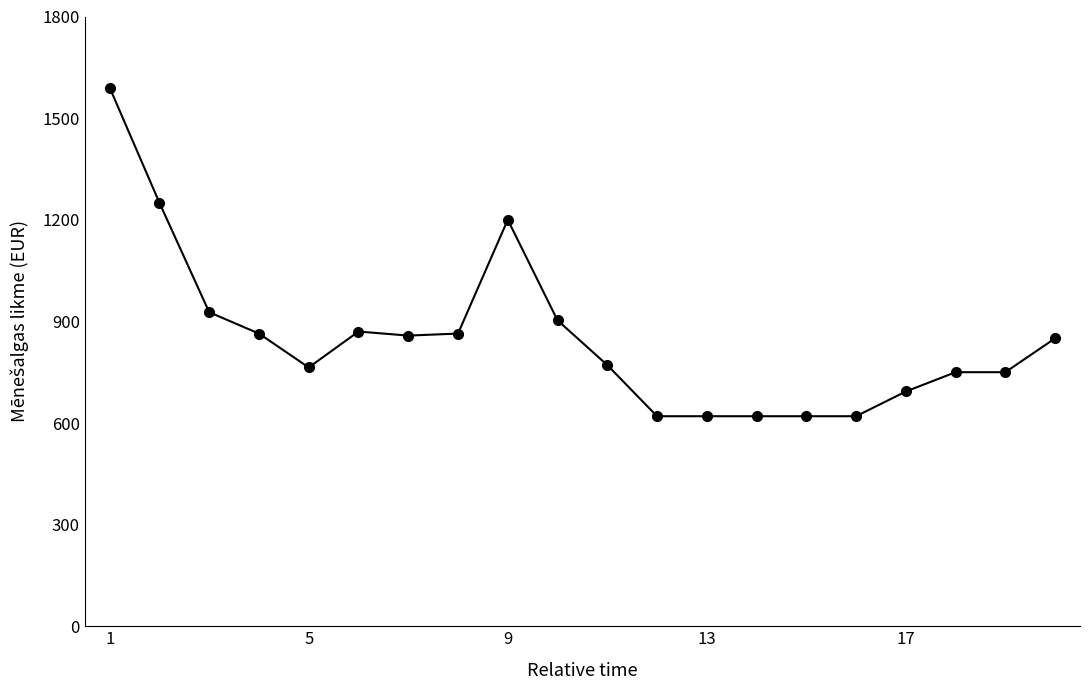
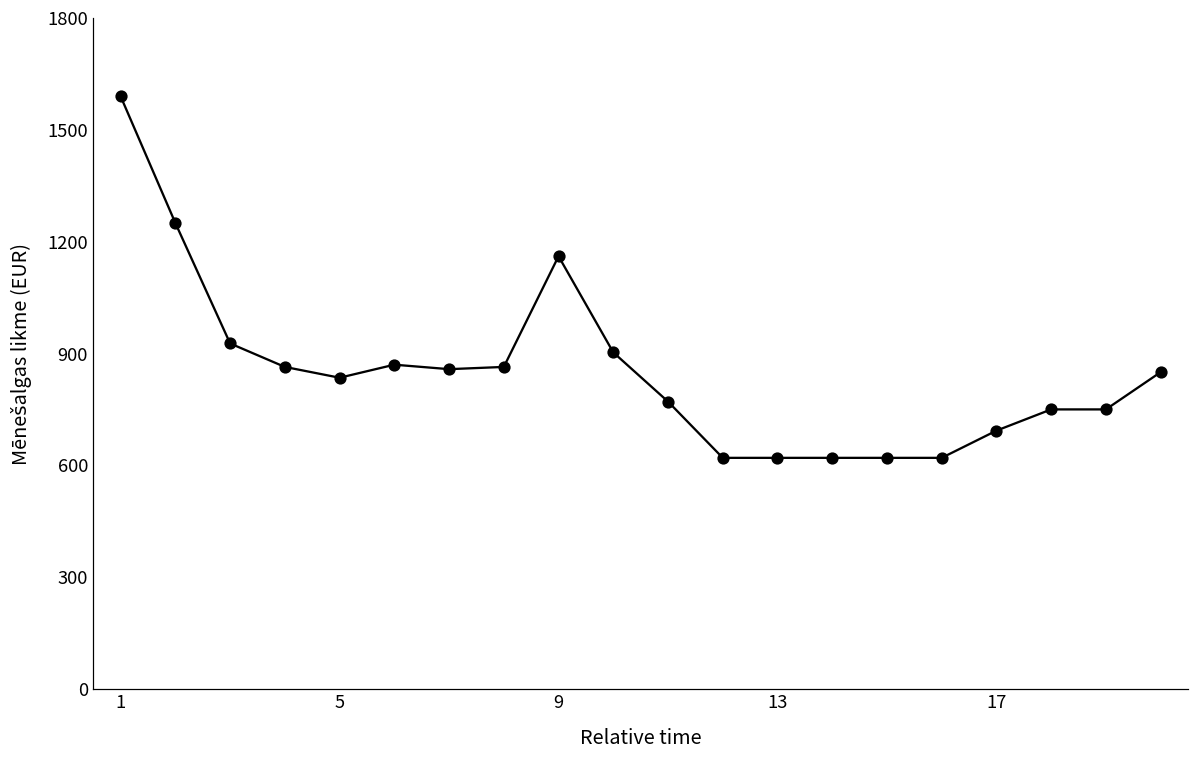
  {
    "1": 1590,
-   "5": 760,
-   "9": 1200,
+   "5": 840,
+   "9": 1160,
    "13": 620,
    "17": 690
  }
